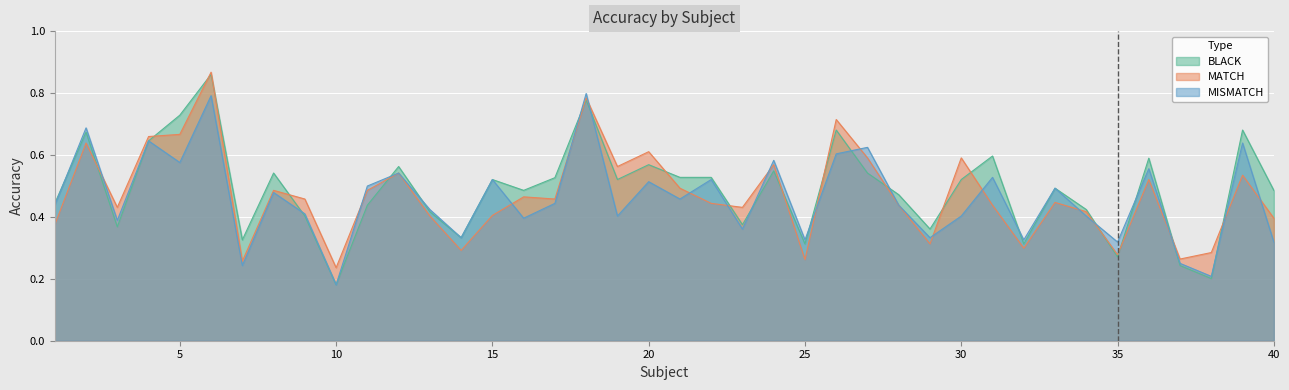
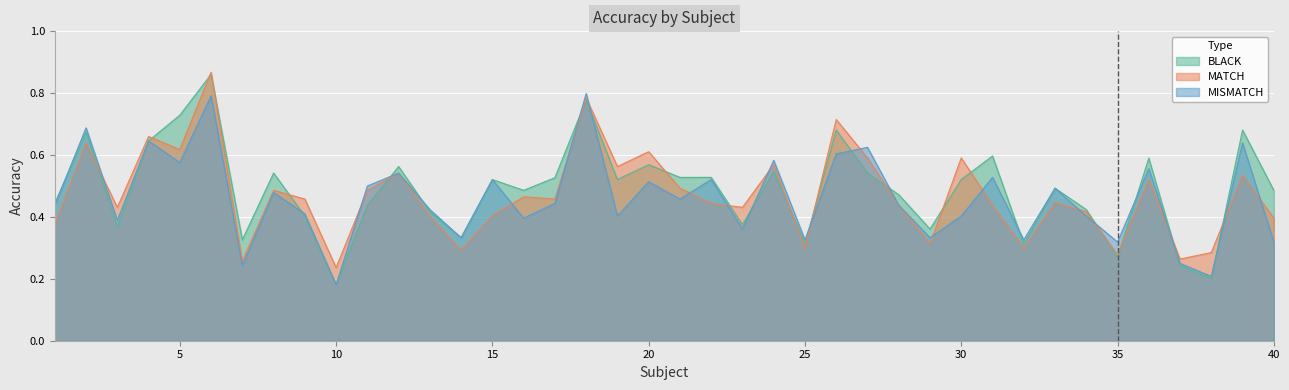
  {
    "MATCH": {
-     "5": 0.67,
+     "5": 0.62,
      "10": 0.24,
      "15": 0.41,
      "20": 0.61,
-     "25": 0.26,
+     "25": 0.30,
      "30": 0.59,
      "40": 0.40
    }
  }
